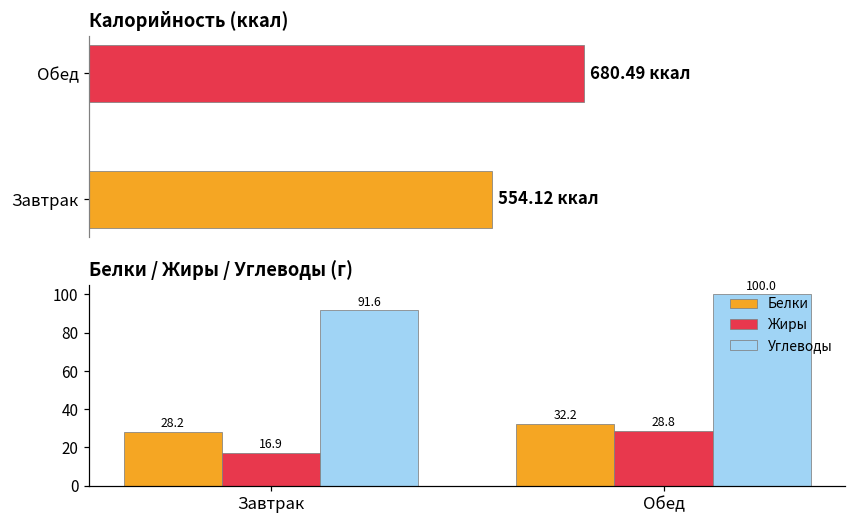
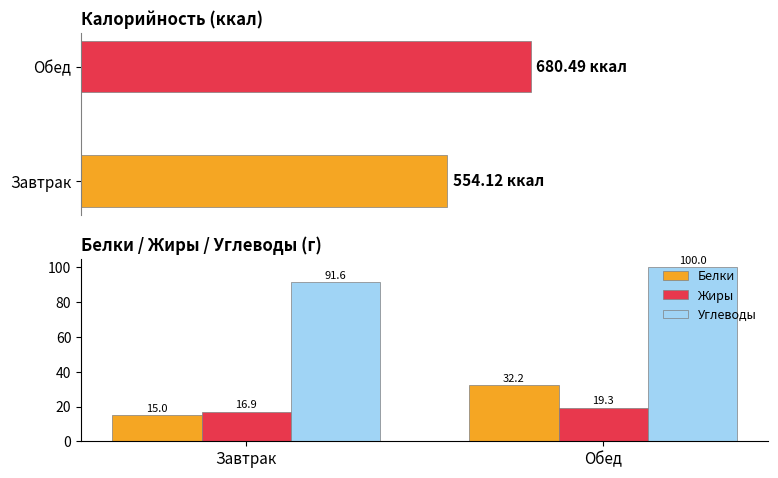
  {
    "Белки / Жиры / Углеводы (г)": {
      "Белки": {
-       "Завтрак": 28.2,
+       "Завтрак": 15.0,
        "Обед": 32.2
      },
      "Жиры": {
        "Завтрак": 16.9,
-       "Обед": 28.8
+       "Обед": 19.3
      },
      "Углеводы": {
        "Завтрак": 91.6,
        "Обед": 100.0
      }
    }
  }
